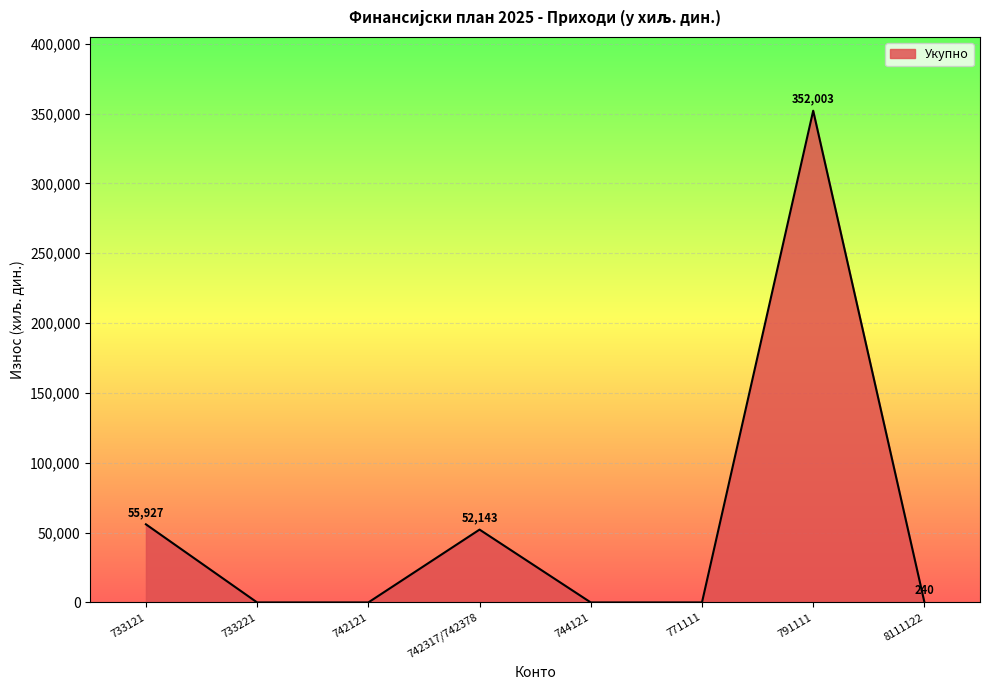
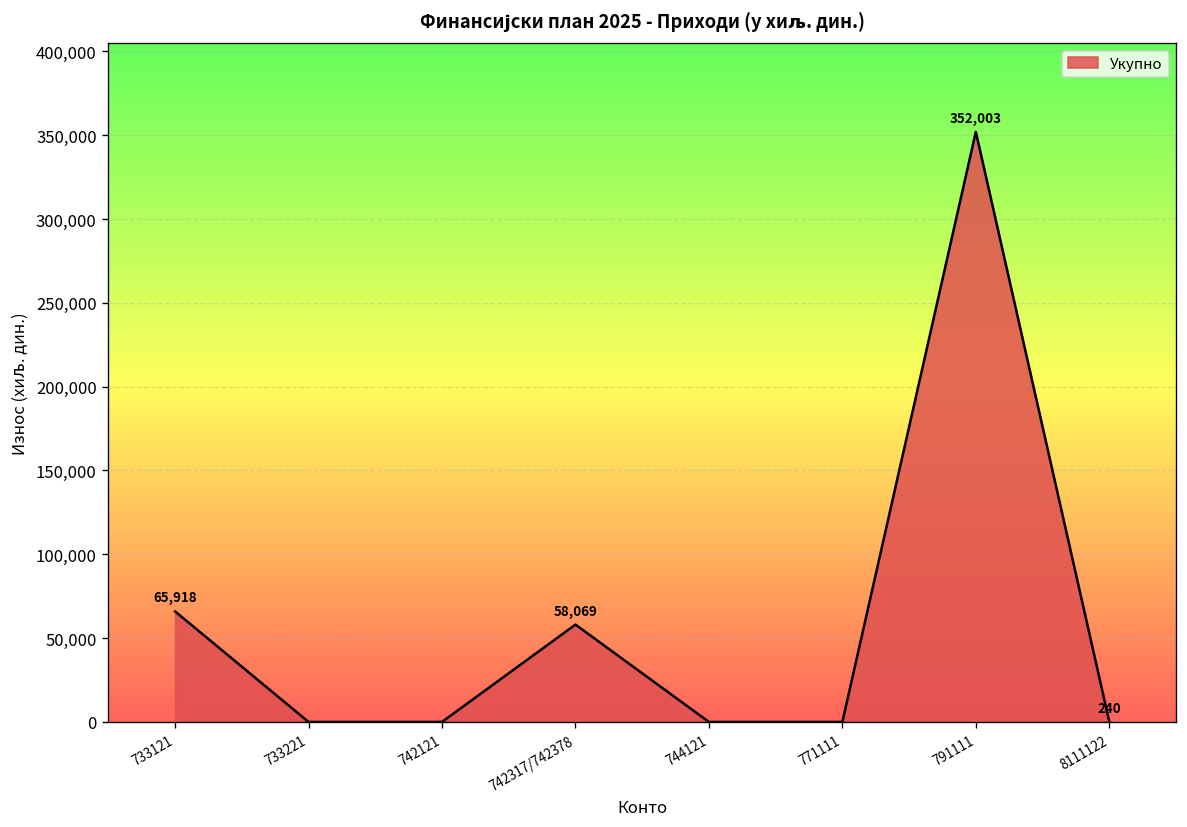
  {
-   "733121": "55,927",
-   "742317/742378": "52,143",
+   "733121": "65,918",
+   "742317/742378": "58,069",
    "791111": "352,003",
    "8111122": "240"
  }
